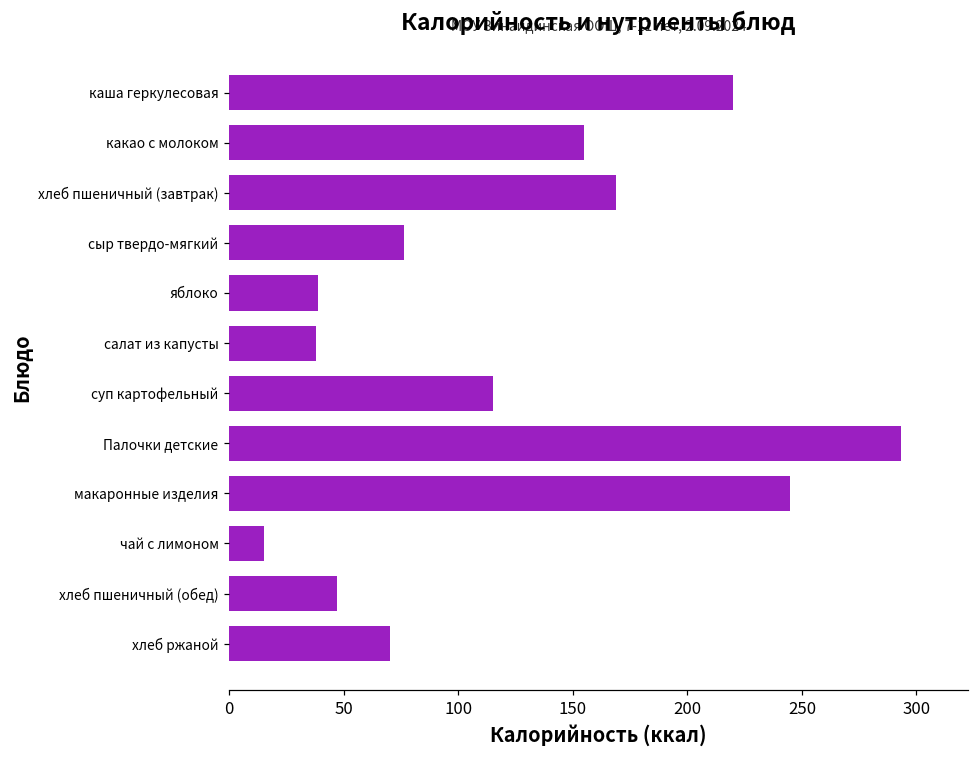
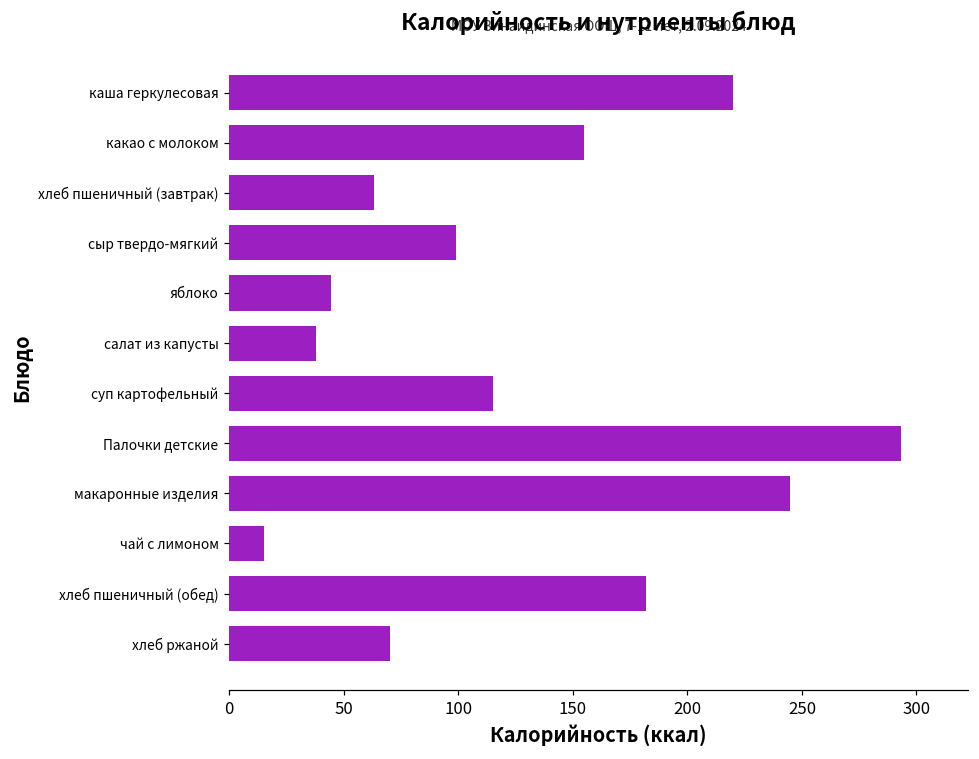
  {
    "каша геркулесовая": 220,
    "какао с молоком": 155,
-   "хлеб пшеничный (завтрак)": 169,
-   "сыр твердо-мягкий": 76,
-   "яблоко": 39,
+   "хлеб пшеничный (завтрак)": 63,
+   "сыр твердо-мягкий": 99,
+   "яблоко": 44,
    "салат из капусты": 38,
    "суп картофельный": 115,
    "Палочки детские": 293,
    "макаронные изделия": 245,
    "чай с лимоном": 15,
-   "хлеб пшеничный (обед)": 47,
+   "хлеб пшеничный (обед)": 182,
    "хлеб ржаной": 70
  }
